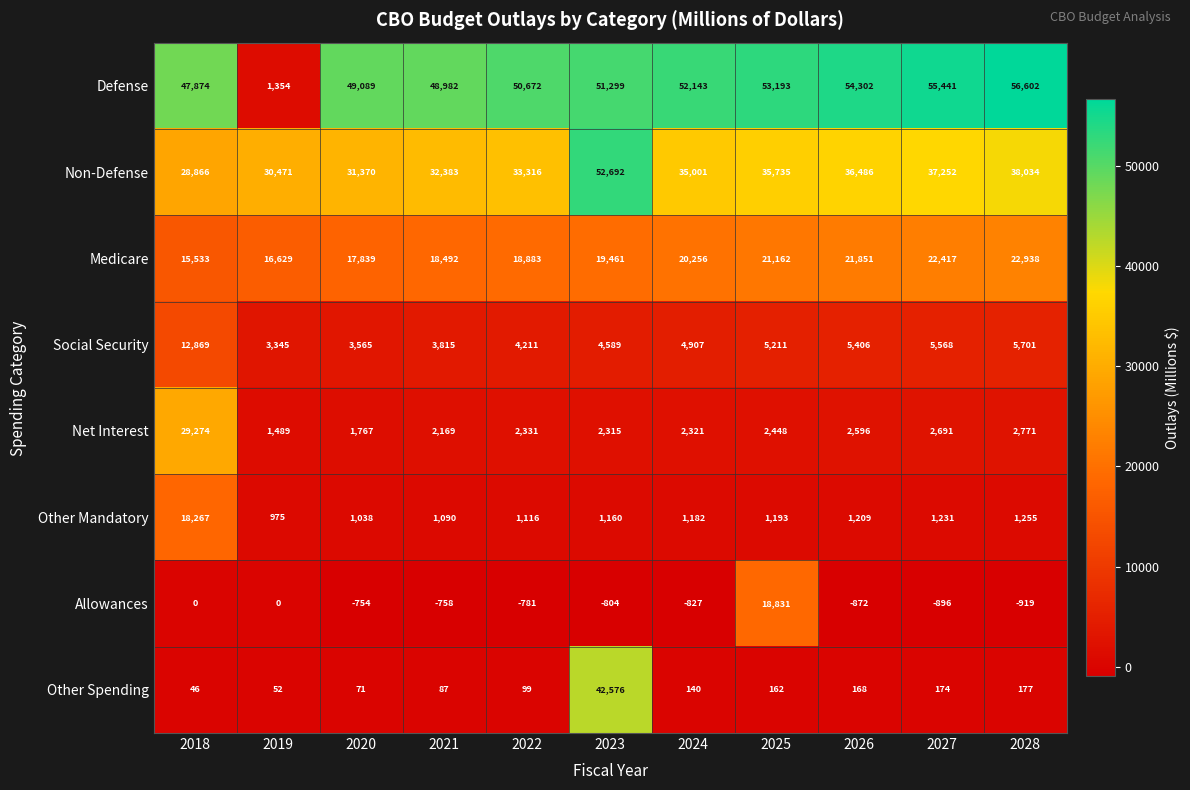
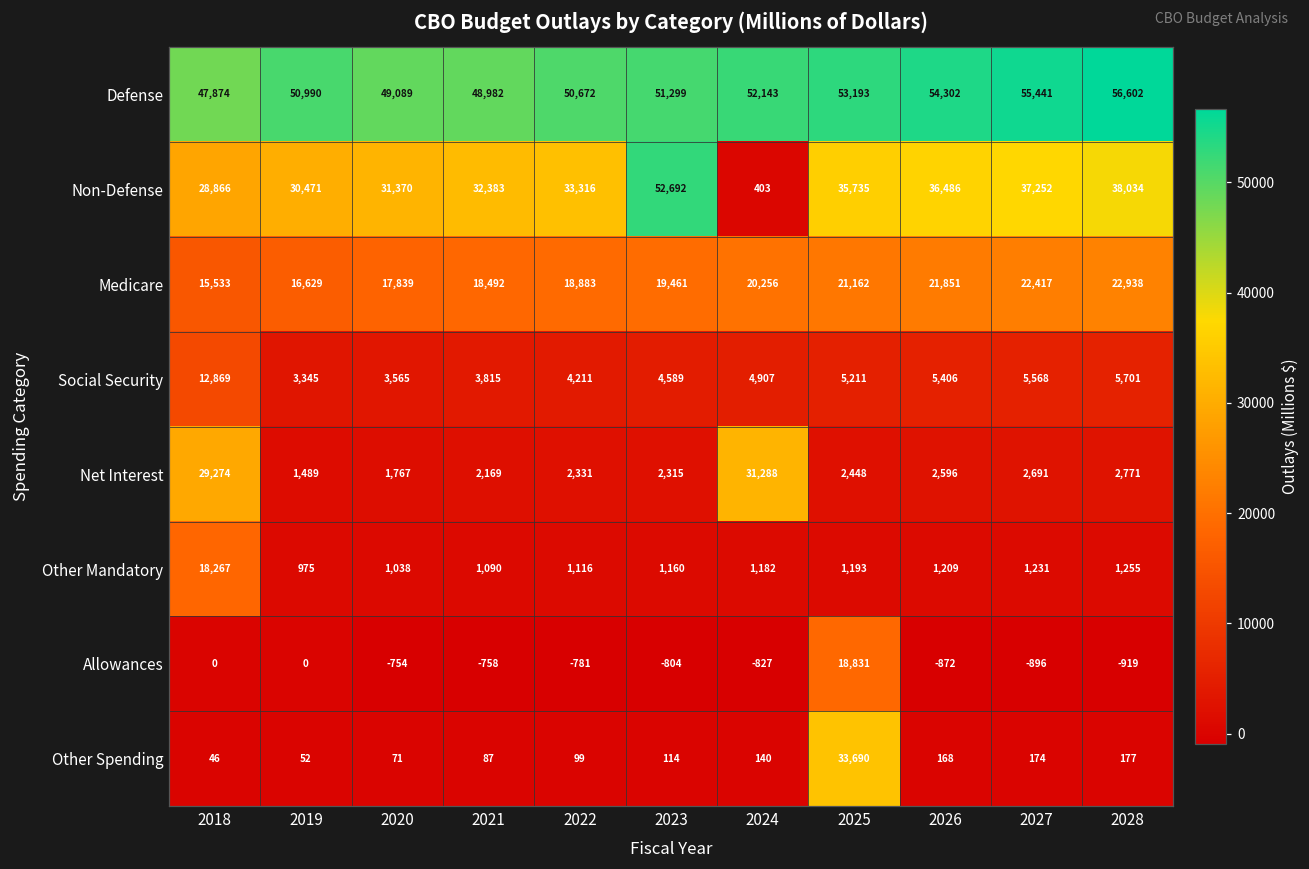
  {
    "Defense": {
      "2018": "47,874",
-     "2019": "1,354",
+     "2019": "50,990",
      "2020": "49,089",
      "2021": "48,982",
      "2022": "50,672",
      "2023": "51,299",
      "2024": "52,143",
      "2025": "53,193",
      "2026": "54,302",
      "2027": "55,441",
      "2028": "56,602"
    },
    "Non-Defense": {
      "2018": "28,866",
      "2019": "30,471",
      "2020": "31,370",
      "2021": "32,383",
      "2022": "33,316",
      "2023": "52,692",
-     "2024": "35,001",
+     "2024": "403",
      "2025": "35,735",
      "2026": "36,486",
      "2027": "37,252",
      "2028": "38,034"
    },
    "Medicare": {
      "2018": "15,533",
      "2019": "16,629",
      "2020": "17,839",
      "2021": "18,492",
      "2022": "18,883",
      "2023": "19,461",
      "2024": "20,256",
      "2025": "21,162",
      "2026": "21,851",
      "2027": "22,417",
      "2028": "22,938"
    },
    "Social Security": {
      "2018": "12,869",
      "2019": "3,345",
      "2020": "3,565",
      "2021": "3,815",
      "2022": "4,211",
      "2023": "4,589",
      "2024": "4,907",
      "2025": "5,211",
      "2026": "5,406",
      "2027": "5,568",
      "2028": "5,701"
    },
    "Net Interest": {
      "2018": "29,274",
      "2019": "1,489",
      "2020": "1,767",
      "2021": "2,169",
      "2022": "2,331",
      "2023": "2,315",
-     "2024": "2,321",
+     "2024": "31,288",
      "2025": "2,448",
      "2026": "2,596",
      "2027": "2,691",
      "2028": "2,771"
    },
    "Other Mandatory": {
      "2018": "18,267",
      "2019": "975",
      "2020": "1,038",
      "2021": "1,090",
      "2022": "1,116",
      "2023": "1,160",
      "2024": "1,182",
      "2025": "1,193",
      "2026": "1,209",
      "2027": "1,231",
      "2028": "1,255"
    },
    "Allowances": {
      "2018": "0",
      "2019": "0",
      "2020": "-754",
      "2021": "-758",
      "2022": "-781",
      "2023": "-804",
      "2024": "-827",
      "2025": "18,831",
      "2026": "-872",
      "2027": "-896",
      "2028": "-919"
    },
    "Other Spending": {
      "2018": "46",
      "2019": "52",
      "2020": "71",
      "2021": "87",
      "2022": "99",
-     "2023": "42,576",
+     "2023": "114",
      "2024": "140",
-     "2025": "162",
+     "2025": "33,690",
      "2026": "168",
      "2027": "174",
      "2028": "177"
    }
  }
